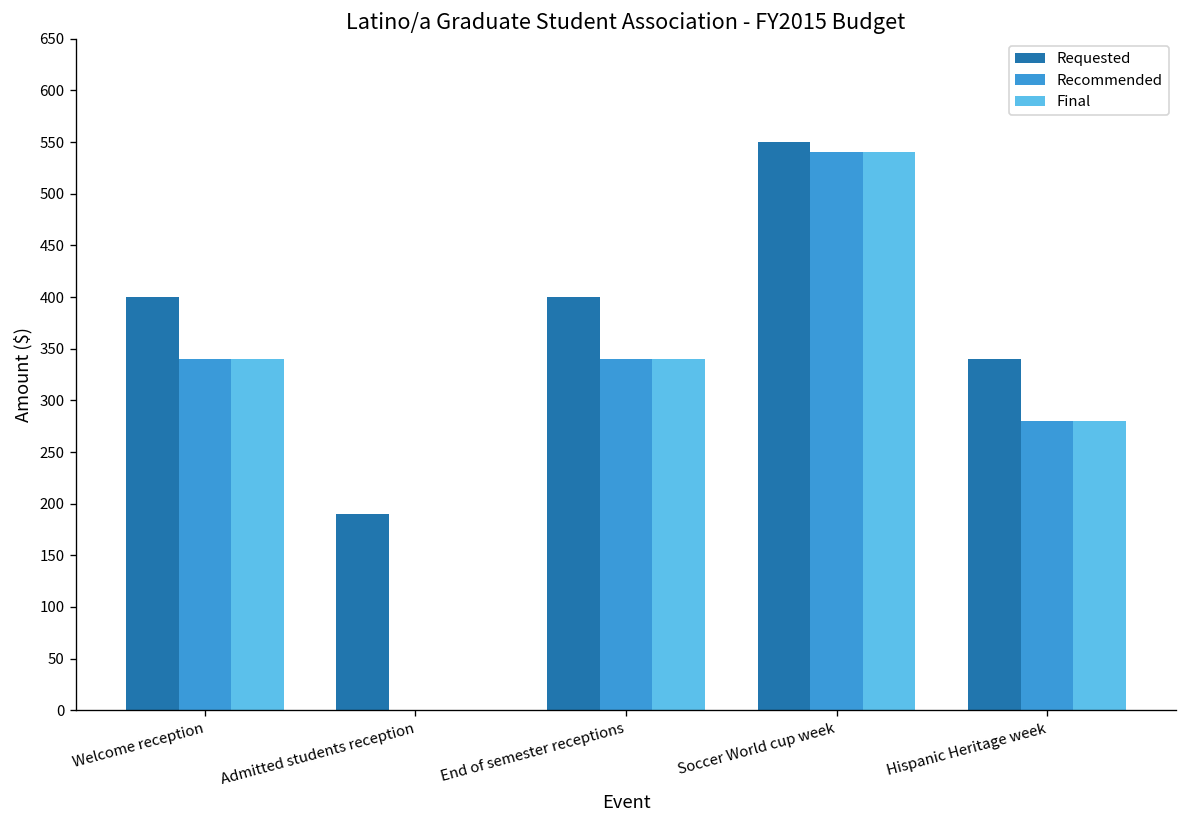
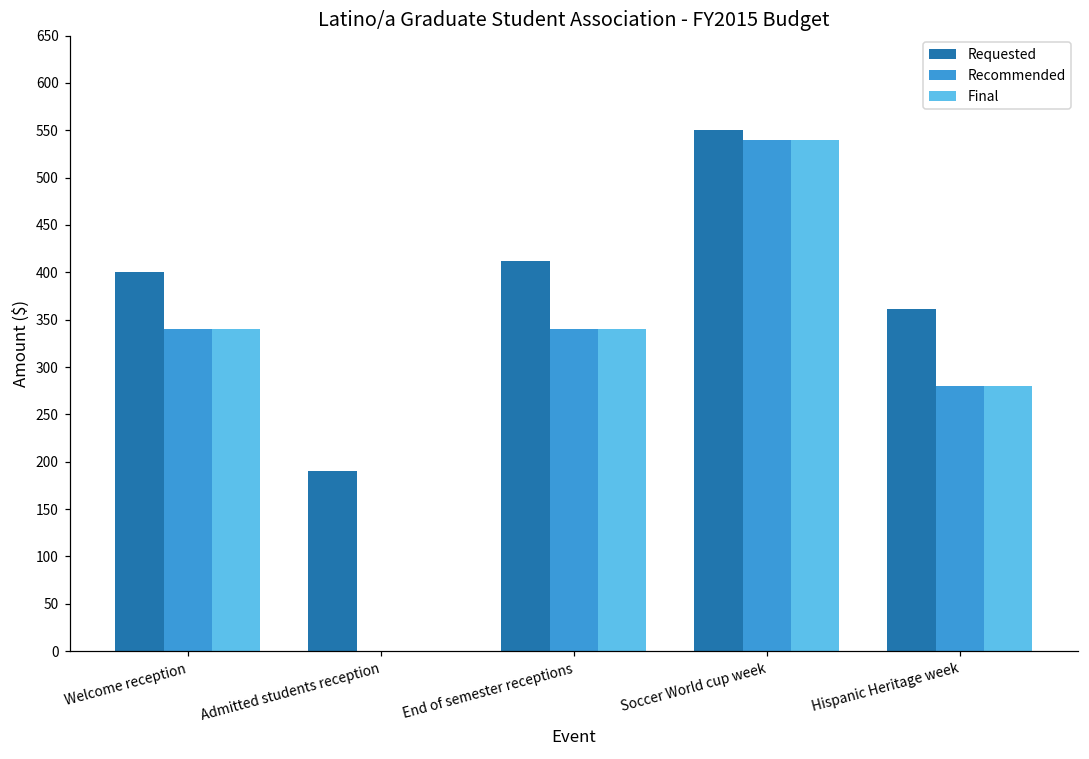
  {
    "Requested": {
      "Welcome reception": 400,
      "Admitted students reception": 190,
-     "End of semester receptions": 400,
+     "End of semester receptions": 410,
      "Soccer World cup week": 550,
-     "Hispanic Heritage week": 340
+     "Hispanic Heritage week": 360
    }
  }
